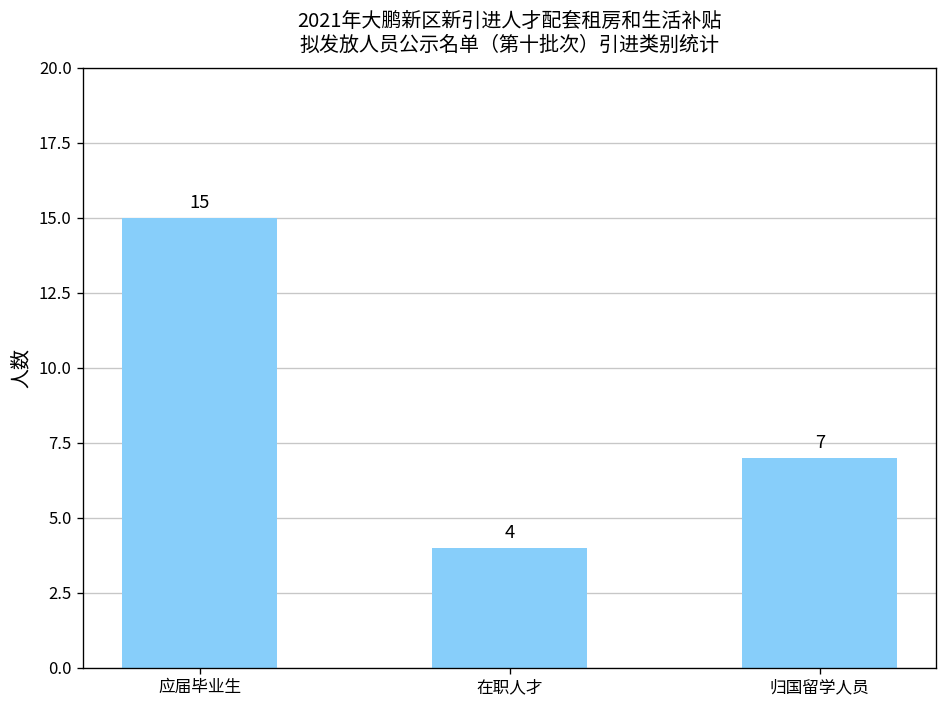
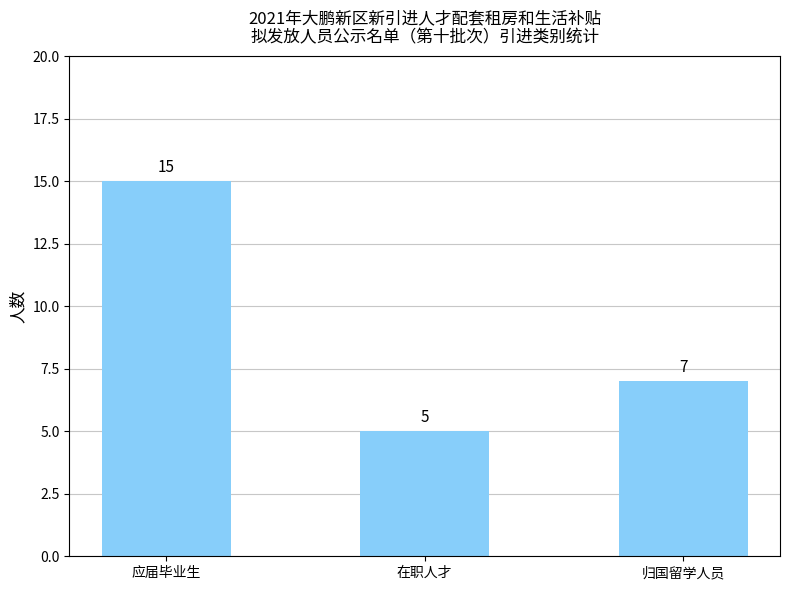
  {
    "应届毕业生": 15,
-   "在职人才": 4,
+   "在职人才": 5,
    "归国留学人员": 7
  }
